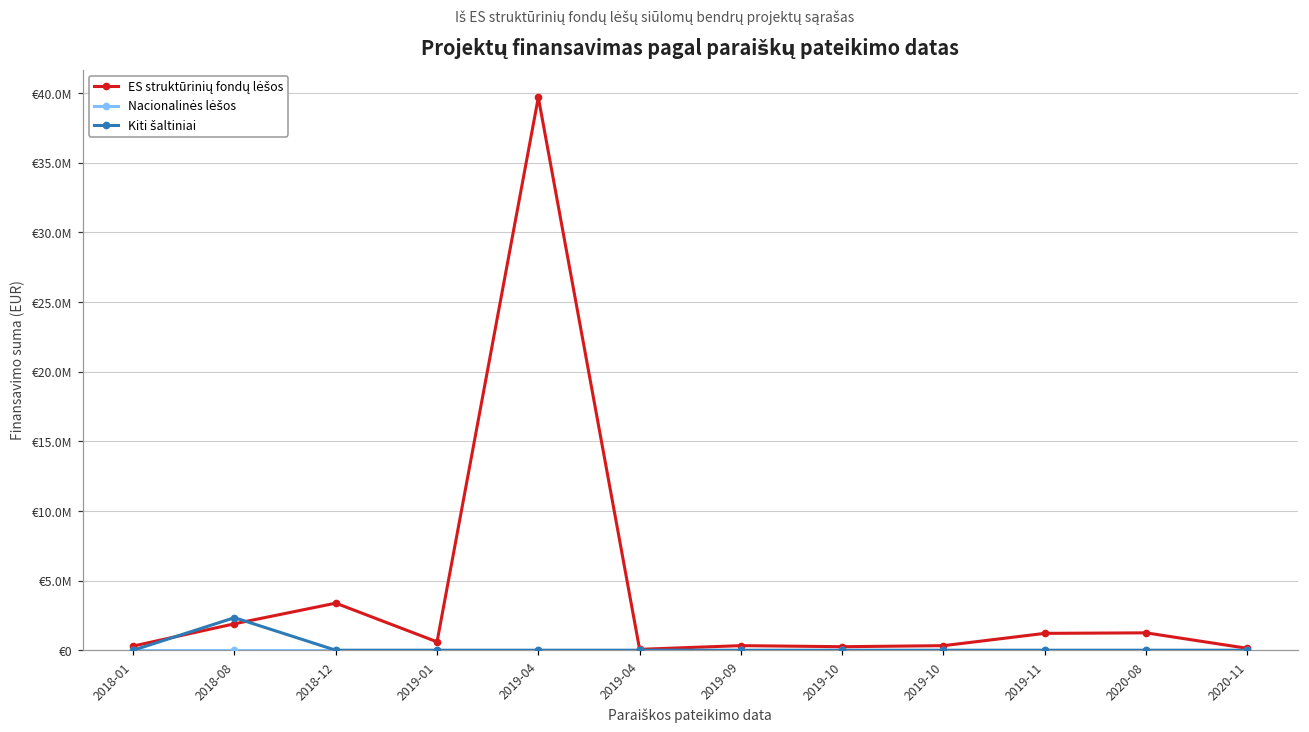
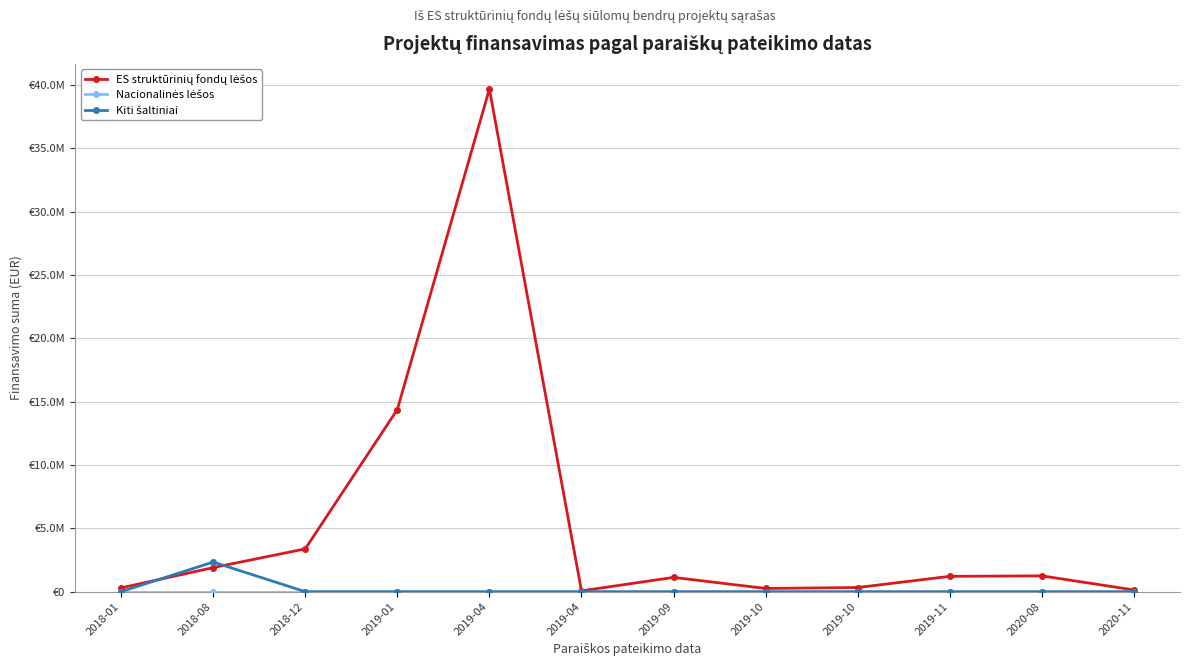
  {
    "ES struktūrinių fondų lėšos": {
      "2018-01": "€300000",
      "2018-08": "€1900000",
      "2018-12": "€3400000",
-     "2019-01": "€600000",
-     "2019-09": "€300000",
+     "2019-01": "€14400000",
+     "2019-09": "€1100000",
      "2019-11": "€1200000",
      "2020-08": "€1200000"
    },
    "Nacionalinės lėšos": {
      "2018-08": "€0"
    },
    "Kiti šaltiniai": {
      "2018-08": "€2300000"
    }
  }
